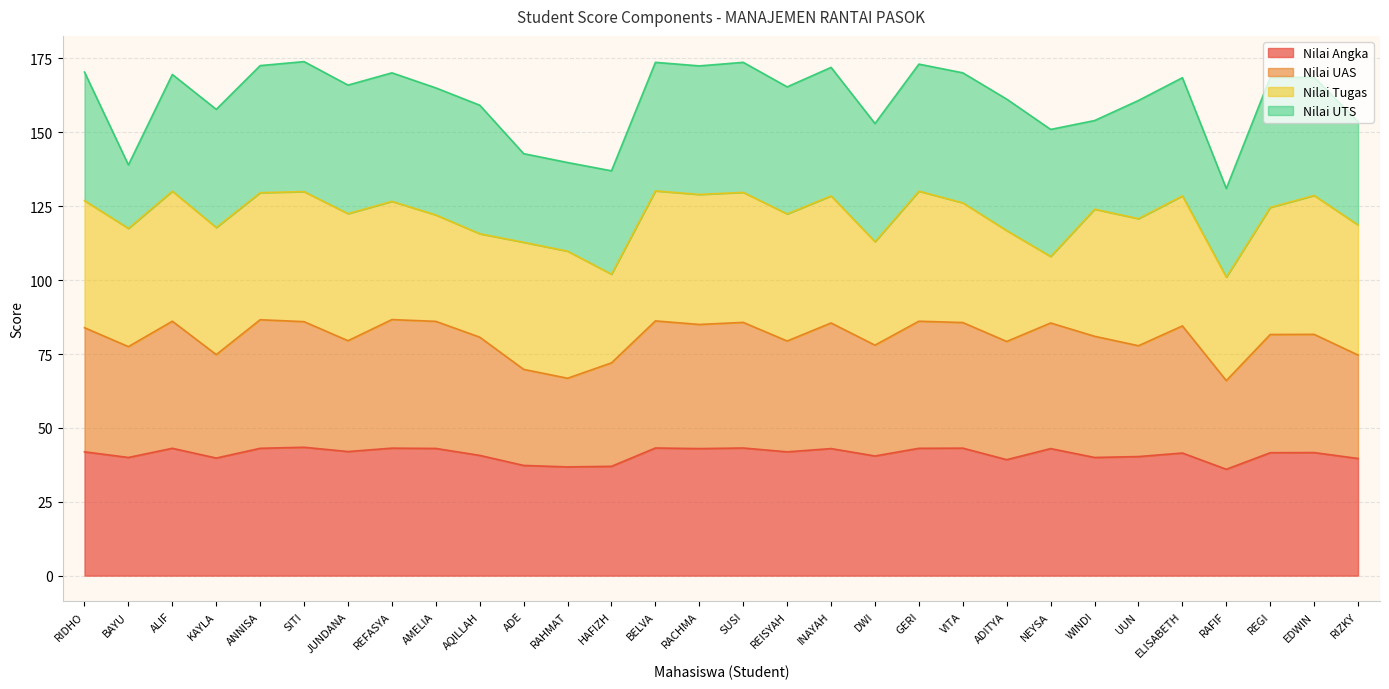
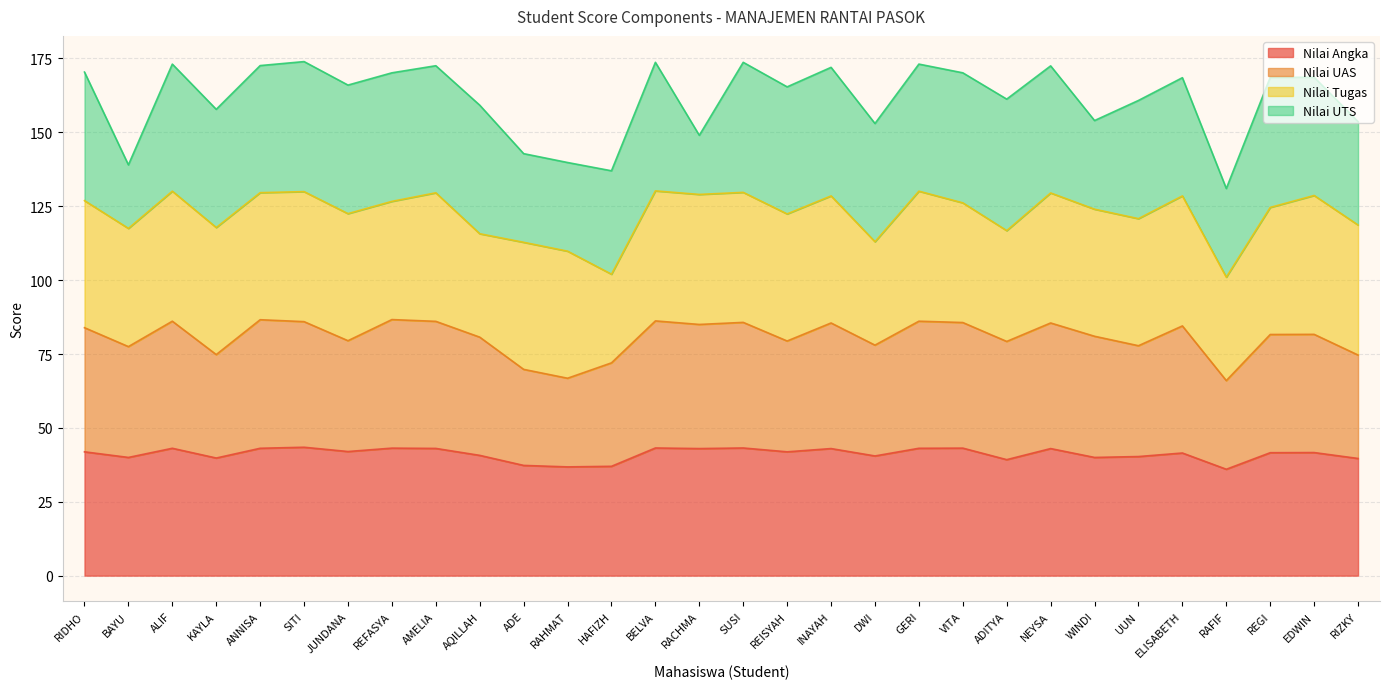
  {
    "Nilai Tugas": {
      "RIDHO": 43,
      "BAYU": 40,
      "ALIF": 44,
      "KAYLA": 43,
      "ANNISA": 43,
      "SITI": 44,
      "JUNDANA": 43,
      "REFASYA": 40,
-     "AMELIA": 36,
+     "AMELIA": 44,
      "AQILLAH": 35,
      "ADE": 43,
      "RAHMAT": 43,
      "HAFIZH": 30,
      "BELVA": 44,
      "RACHMA": 44,
      "SUSI": 44,
      "REISYAH": 43,
      "INAYAH": 43,
      "DWI": 35,
      "GERI": 44,
      "VITA": 41,
      "ADITYA": 38,
-     "NEYSA": 23,
+     "NEYSA": 44,
      "WINDI": 43,
      "UUN": 43,
      "ELISABETH": 44,
      "RAFIF": 35,
      "REGI": 43,
      "EDWIN": 47,
      "RIZKY": 44
    },
    "Nilai UTS": {
      "RIDHO": 44,
      "BAYU": 22,
-     "ALIF": 40,
+     "ALIF": 43,
      "KAYLA": 40,
      "ANNISA": 43,
      "SITI": 44,
      "JUNDANA": 44,
      "REFASYA": 44,
      "AMELIA": 43,
      "AQILLAH": 43,
      "ADE": 30,
      "RAHMAT": 30,
      "HAFIZH": 35,
      "BELVA": 44,
-     "RACHMA": 44,
+     "RACHMA": 20,
      "SUSI": 44,
      "REISYAH": 43,
      "INAYAH": 44,
      "DWI": 40,
      "GERI": 43,
      "VITA": 44,
      "ADITYA": 45,
      "NEYSA": 43,
      "WINDI": 30,
      "UUN": 40,
      "ELISABETH": 40,
      "RAFIF": 30
    }
  }
